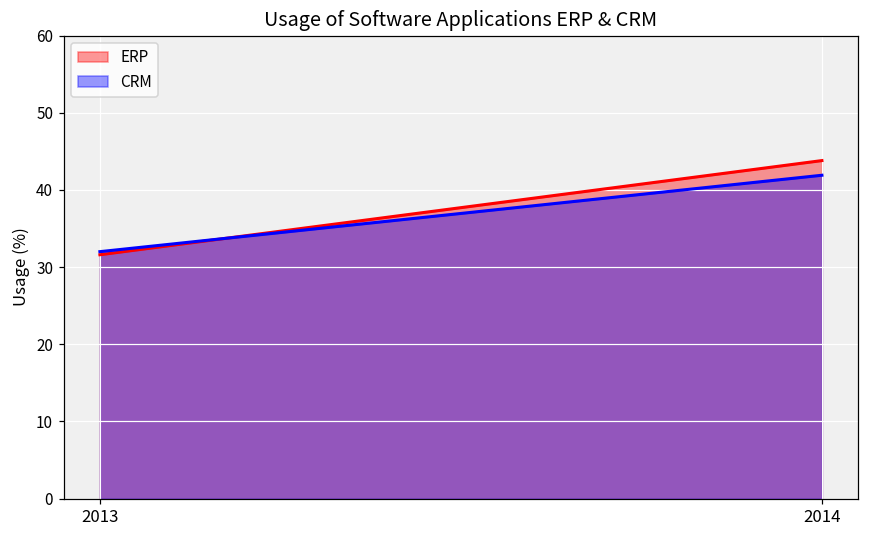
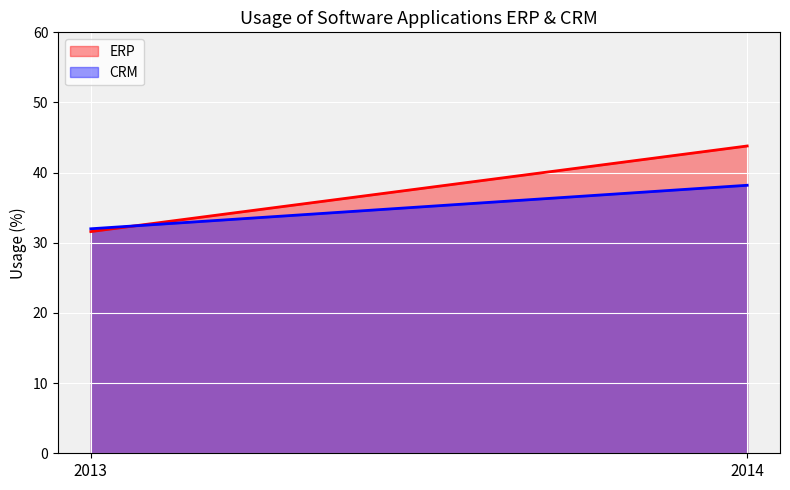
  {
    "ERP": {
      "2013": 32,
      "2014": 44
    },
    "CRM": {
      "2013": 32,
-     "2014": 42
+     "2014": 38
    }
  }
